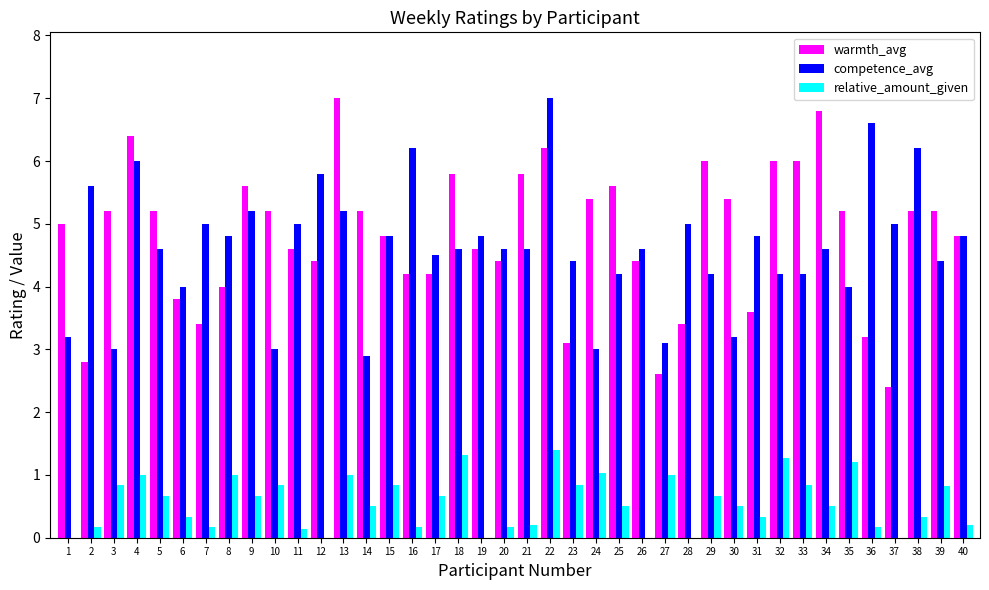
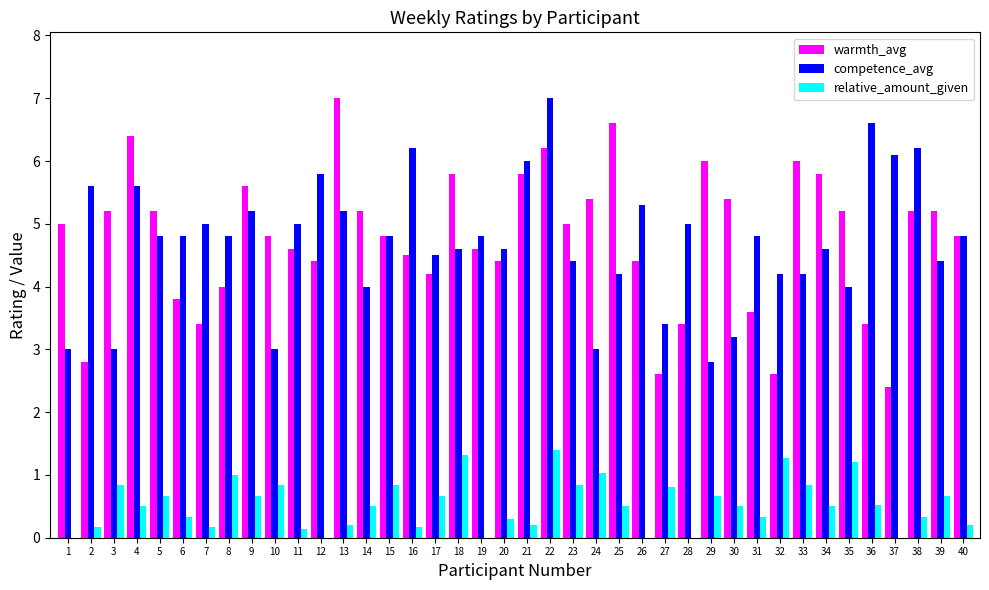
  {
    "warmth_avg": {
      "1": 5.0,
      "2": 2.8,
      "3": 5.2,
      "4": 6.4,
      "5": 5.2,
      "6": 3.8,
      "7": 3.4,
      "8": 4.0,
      "9": 5.6,
-     "10": 5.2,
+     "10": 4.8,
      "11": 4.6,
      "12": 4.4,
      "13": 7.0,
      "14": 5.2,
      "15": 4.8,
-     "16": 4.2,
+     "16": 4.5,
      "17": 4.2,
      "18": 5.8,
      "19": 4.6,
      "20": 4.4,
      "21": 5.8,
      "22": 6.2,
-     "23": 3.1,
+     "23": 5.0,
      "24": 5.4,
-     "25": 5.6,
+     "25": 6.6,
      "26": 4.4,
      "27": 2.6,
      "28": 3.4,
      "29": 6.0,
      "30": 5.4,
      "31": 3.6,
-     "32": 6.0,
+     "32": 2.6,
      "33": 6.0,
-     "34": 6.8,
+     "34": 5.8,
      "35": 5.2,
-     "36": 3.2,
+     "36": 3.4,
      "37": 2.4,
      "38": 5.2,
      "39": 5.2,
      "40": 4.8
    },
    "competence_avg": {
-     "1": 3.2,
+     "1": 3.0,
      "2": 5.6,
      "3": 3.0,
-     "4": 6.0,
-     "5": 4.6,
-     "6": 4.0,
+     "4": 5.6,
+     "5": 4.8,
+     "6": 4.8,
      "7": 5.0,
      "8": 4.8,
      "9": 5.2,
      "10": 3.0,
      "11": 5.0,
      "12": 5.8,
      "13": 5.2,
-     "14": 2.9,
+     "14": 4.0,
      "15": 4.8,
      "16": 6.2,
      "17": 4.5,
      "18": 4.6,
      "19": 4.8,
      "20": 4.6,
-     "21": 4.6,
+     "21": 6.0,
      "22": 7.0,
      "23": 4.4,
      "24": 3.0,
      "25": 4.2,
-     "26": 4.6,
-     "27": 3.1,
+     "26": 5.3,
+     "27": 3.4,
      "28": 5.0,
-     "29": 4.2,
+     "29": 2.8,
      "30": 3.2,
      "31": 4.8,
      "32": 4.2,
      "33": 4.2,
      "34": 4.6,
      "35": 4.0,
      "36": 6.6,
-     "37": 5.0,
+     "37": 6.1,
      "38": 6.2,
      "39": 4.4,
      "40": 4.8
    },
    "relative_amount_given": {
      "1": 0.0,
      "2": 0.2,
      "3": 0.8,
-     "4": 1.0,
+     "4": 0.5,
      "5": 0.7,
      "6": 0.3,
      "7": 0.2,
      "8": 1.0,
      "9": 0.7,
      "10": 0.8,
      "11": 0.1,
      "12": 0.0,
-     "13": 1.0,
+     "13": 0.2,
      "14": 0.5,
      "15": 0.8,
      "16": 0.2,
      "17": 0.7,
      "18": 1.3,
      "19": 0.0,
-     "20": 0.2,
+     "20": 0.3,
      "21": 0.2,
      "22": 1.4,
      "23": 0.8,
      "24": 1.0,
      "25": 0.5,
      "26": 0.0,
-     "27": 1.0,
+     "27": 0.8,
      "28": 0.0,
      "29": 0.7,
      "30": 0.5,
      "31": 0.3,
      "32": 1.3,
      "33": 0.8,
      "34": 0.5,
      "35": 1.2,
-     "36": 0.2,
+     "36": 0.5,
      "37": 0.0,
      "38": 0.3,
-     "39": 0.8,
+     "39": 0.7,
      "40": 0.2
    }
  }
